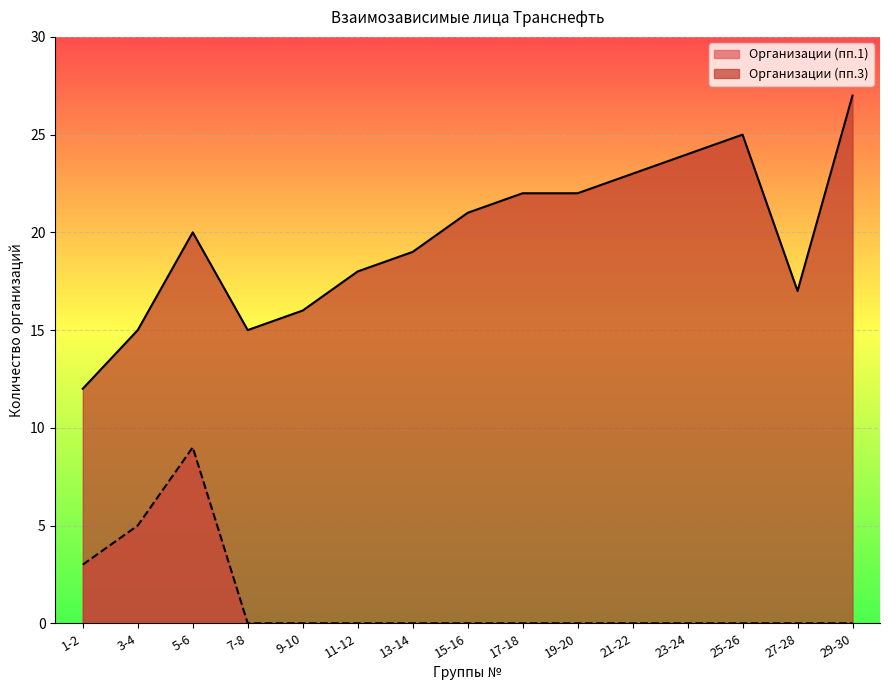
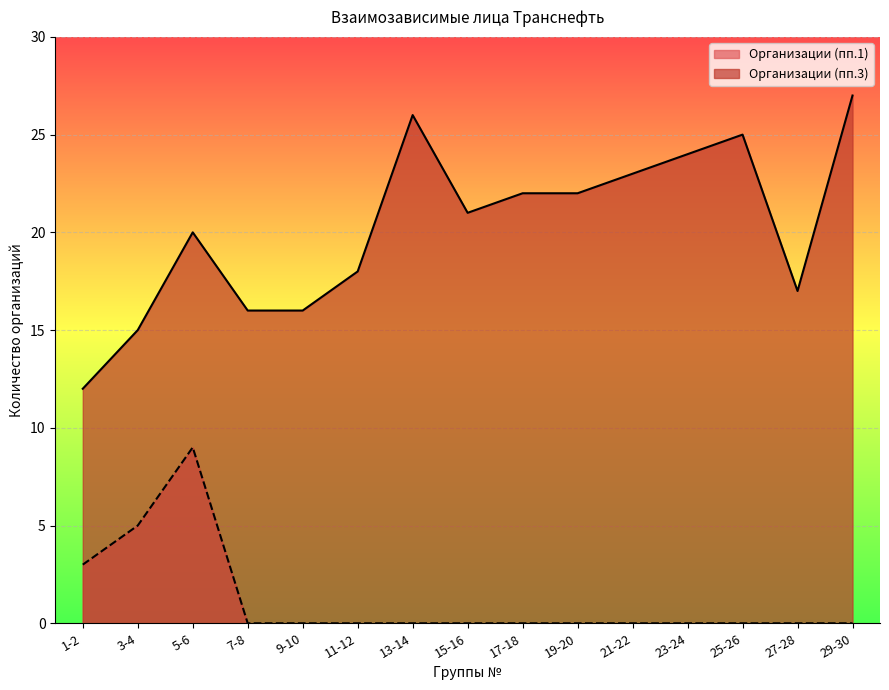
  {
    "Организации (пп.1)": {
      "1-2": 3,
      "3-4": 5,
      "5-6": 9,
      "7-8": 0,
      "9-10": 0,
      "11-12": 0,
      "13-14": 0,
      "15-16": 0,
      "17-18": 0,
      "19-20": 0,
      "21-22": 0,
      "23-24": 0,
      "25-26": 0,
      "27-28": 0,
      "29-30": 0
    },
    "Организации (пп.3)": {
      "1-2": 12,
      "3-4": 15,
      "5-6": 20,
-     "7-8": 15,
+     "7-8": 16,
      "9-10": 16,
      "11-12": 18,
-     "13-14": 19,
+     "13-14": 26,
      "15-16": 21,
      "17-18": 22,
      "19-20": 22,
      "21-22": 23,
      "23-24": 24,
      "25-26": 25,
      "27-28": 17,
      "29-30": 27
    }
  }
